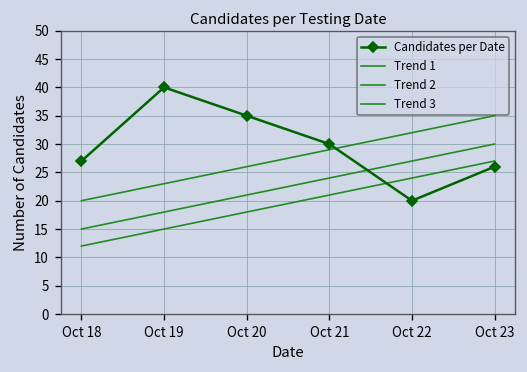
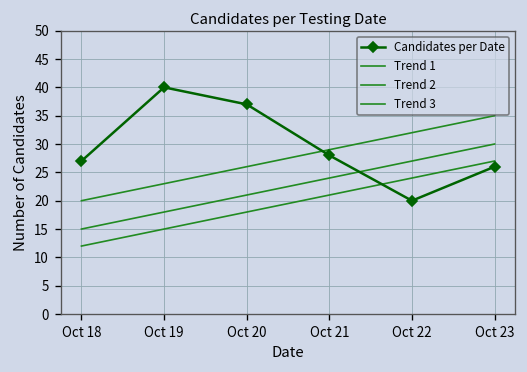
  {
    "Candidates per Date": {
      "Oct 18": 27,
      "Oct 19": 40,
-     "Oct 20": 35,
-     "Oct 21": 30,
+     "Oct 20": 37,
+     "Oct 21": 28,
      "Oct 22": 20,
      "Oct 23": 26
    }
  }
